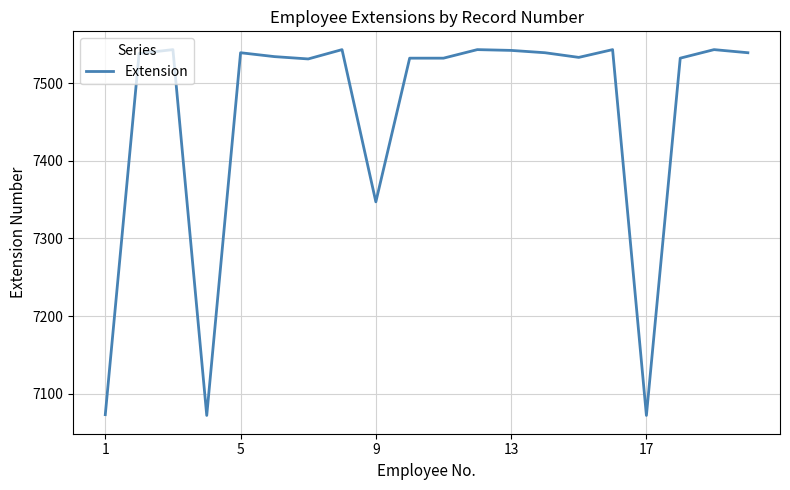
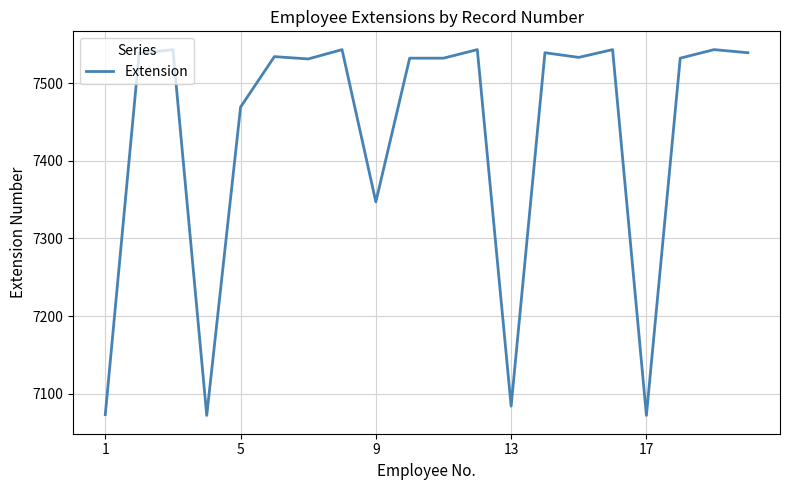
  {
    "1": 7070,
-   "5": 7540,
+   "5": 7470,
    "9": 7350,
-   "13": 7540,
+   "13": 7080,
    "17": 7070
  }
